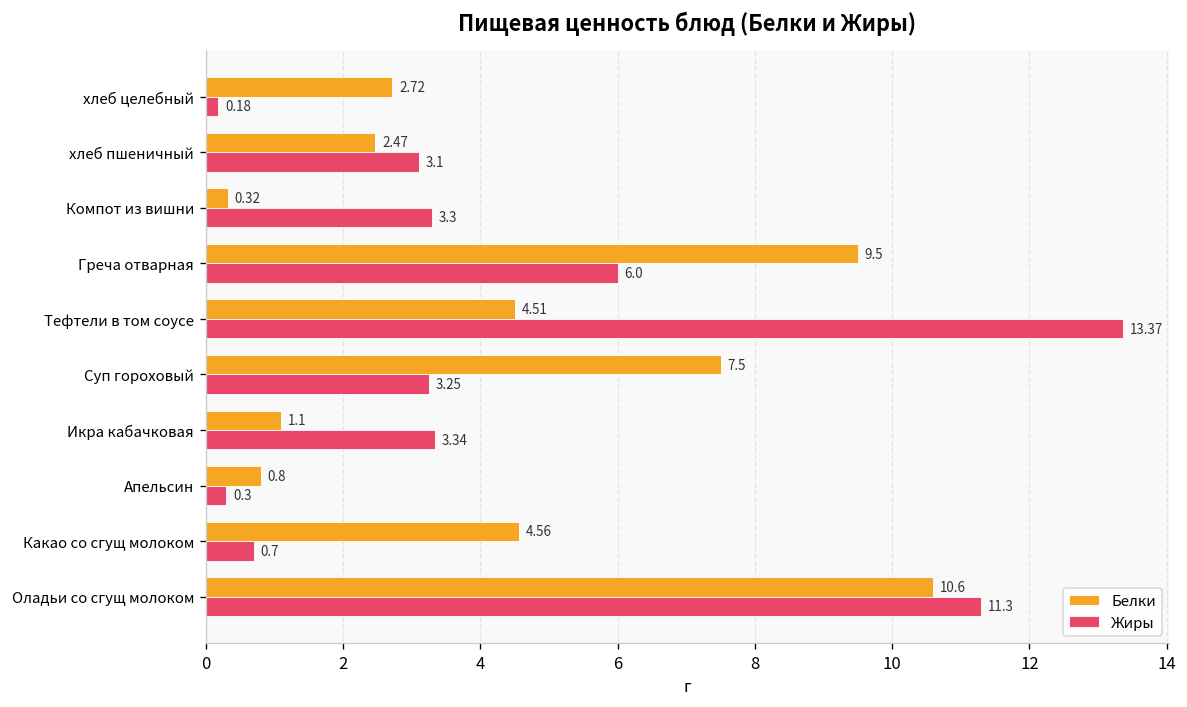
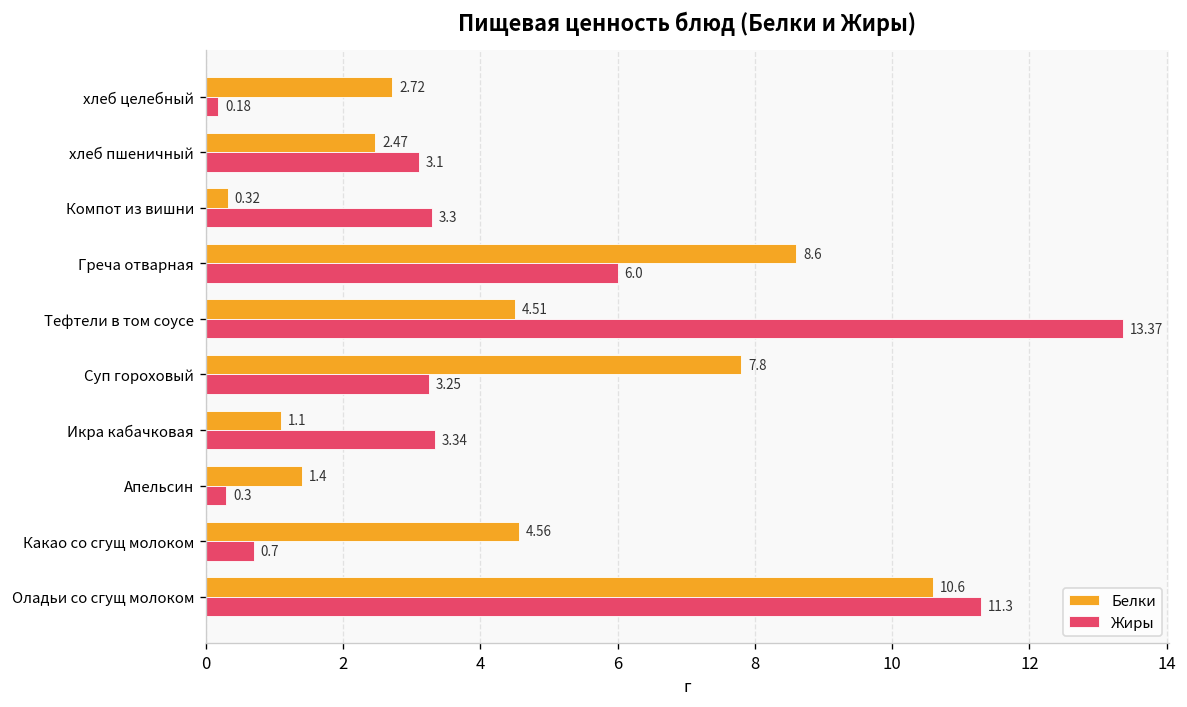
  {
    "Белки": {
      "хлеб целебный": 2.72,
      "хлеб пшеничный": 2.47,
      "Компот из вишни": 0.32,
-     "Греча отварная": 9.5,
+     "Греча отварная": 8.6,
      "Тефтели в том соусе": 4.51,
-     "Суп гороховый": 7.5,
+     "Суп гороховый": 7.8,
      "Икра кабачковая": 1.1,
-     "Апельсин": 0.8,
+     "Апельсин": 1.4,
      "Какао со сгущ молоком": 4.56,
      "Оладьи со сгущ молоком": 10.6
    },
    "Жиры": {
      "хлеб целебный": 0.18,
      "хлеб пшеничный": 3.1,
      "Компот из вишни": 3.3,
      "Греча отварная": 6.0,
      "Тефтели в том соусе": 13.37,
      "Суп гороховый": 3.25,
      "Икра кабачковая": 3.34,
      "Апельсин": 0.3,
      "Какао со сгущ молоком": 0.7,
      "Оладьи со сгущ молоком": 11.3
    }
  }
